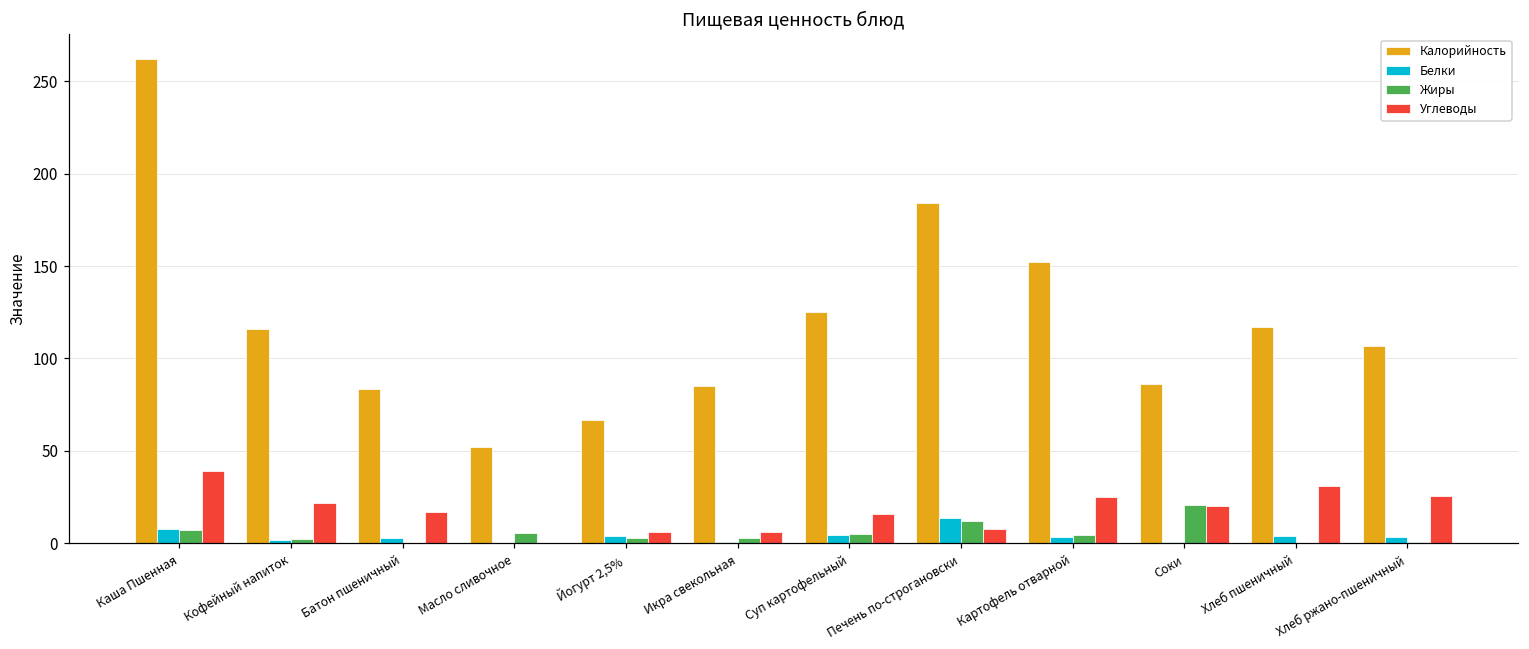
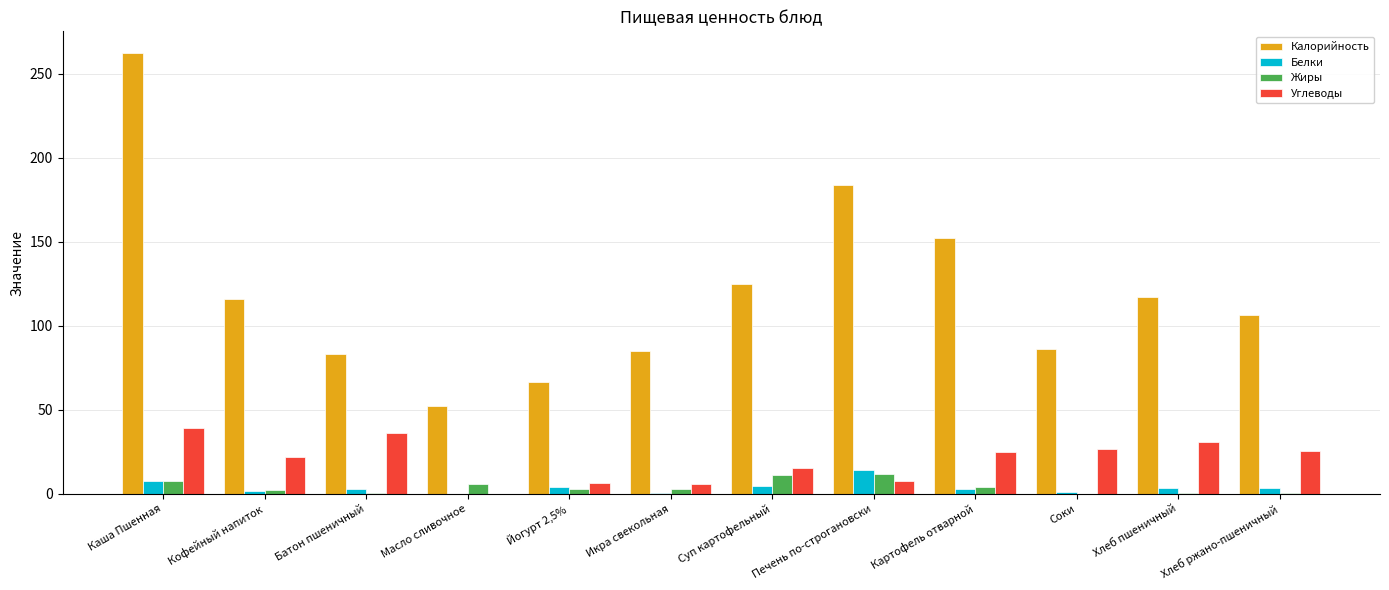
  {
    "Калорийность": {
      "Каша Пшенная": 262,
      "Кофейный напиток": 116,
      "Батон пшеничный": 83,
      "Масло сливочное": 52,
      "Йогурт 2,5%": 67,
      "Икра свекольная": 85,
      "Суп картофельный": 125,
      "Печень по-строгановски": 184,
      "Картофель отварной": 152,
      "Соки": 86,
      "Хлеб пшеничный": 117,
      "Хлеб ржано-пшеничный": 107
    },
    "Белки": {
      "Каша Пшенная": 8,
      "Кофейный напиток": 2,
      "Батон пшеничный": 3,
      "Йогурт 2,5%": 4,
      "Суп картофельный": 5,
      "Печень по-строгановски": 14,
      "Картофель отварной": 3,
      "Хлеб пшеничный": 4,
      "Хлеб ржано-пшеничный": 3
    },
    "Жиры": {
      "Каша Пшенная": 8,
      "Кофейный напиток": 2,
      "Масло сливочное": 6,
      "Йогурт 2,5%": 3,
      "Икра свекольная": 3,
-     "Суп картофельный": 5,
+     "Суп картофельный": 12,
      "Печень по-строгановски": 12,
      "Картофель отварной": 4,
-     "Соки": 21
+     "Соки": 0
    },
    "Углеводы": {
      "Каша Пшенная": 39,
      "Кофейный напиток": 22,
-     "Батон пшеничный": 17,
+     "Батон пшеничный": 36,
      "Йогурт 2,5%": 6,
      "Икра свекольная": 6,
      "Суп картофельный": 16,
      "Печень по-строгановски": 8,
      "Картофель отварной": 25,
-     "Соки": 20,
+     "Соки": 27,
      "Хлеб пшеничный": 31,
      "Хлеб ржано-пшеничный": 26
    }
  }
